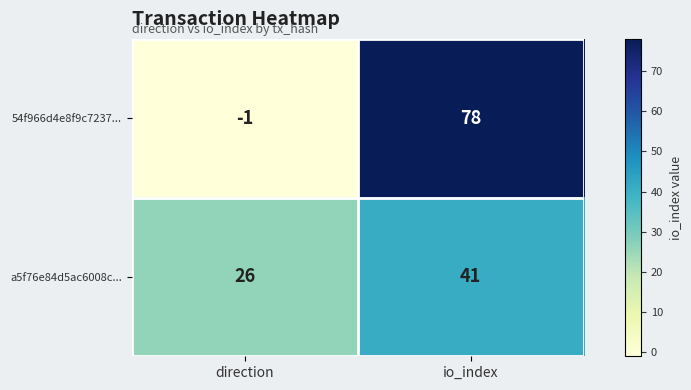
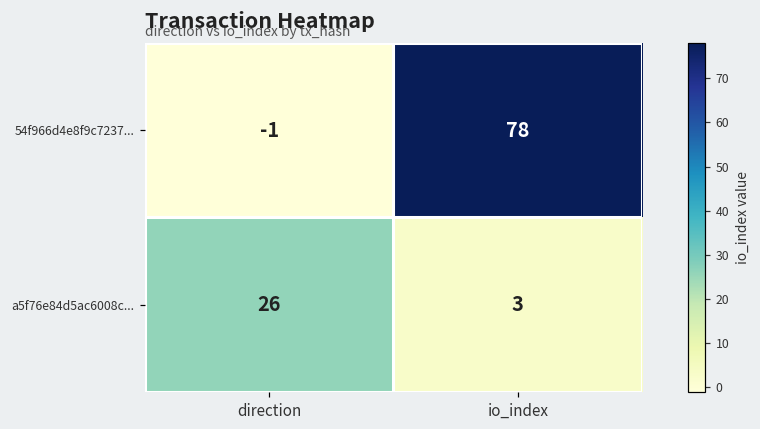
  {
    "54f966d4e8f9c7237...": {
      "direction": -1,
      "io_index": 78
    },
    "a5f76e84d5ac6008c...": {
      "direction": 26,
-     "io_index": 41
+     "io_index": 3
    }
  }
